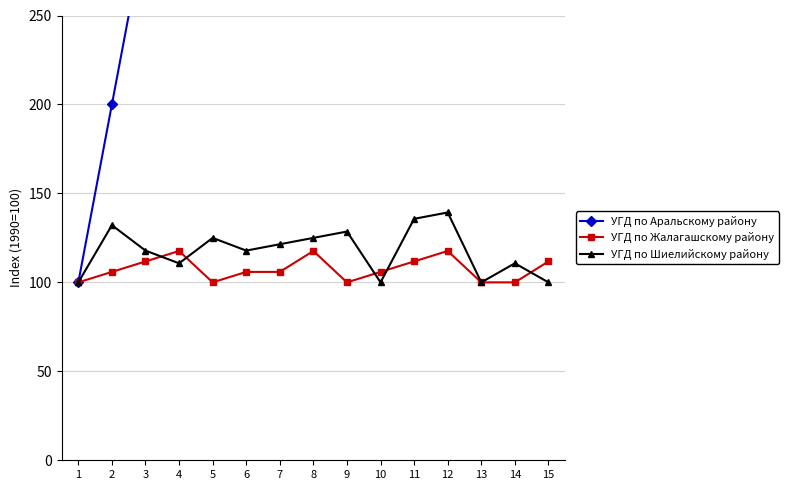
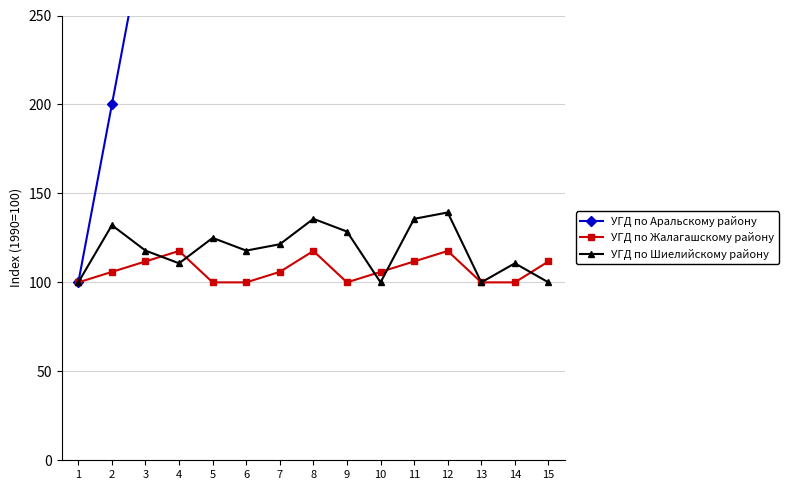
  {
    "УГД по Аральскому району": {
      "2": 200
    },
    "УГД по Жалагашскому району": {
      "2": 106,
      "3": 112,
      "4": 118,
      "5": 100,
-     "6": 106,
+     "6": 100,
      "7": 106,
      "8": 118,
      "9": 100,
      "10": 106,
      "11": 112,
      "12": 118,
      "14": 100,
      "15": 112
    },
    "УГД по Шиелийскому району": {
      "2": 132,
      "3": 118,
      "4": 111,
      "5": 125,
      "6": 118,
      "7": 121,
-     "8": 125,
+     "8": 136,
      "9": 129,
      "10": 100,
      "11": 136,
      "12": 139,
      "14": 111,
      "15": 100
    }
  }
